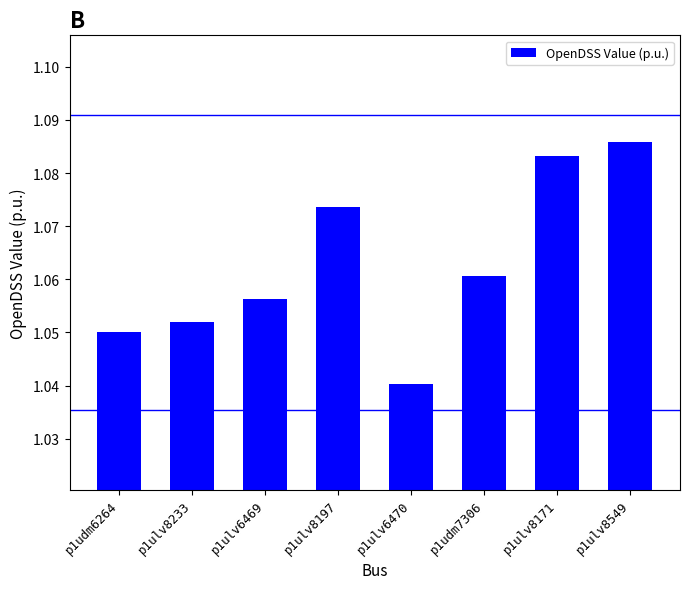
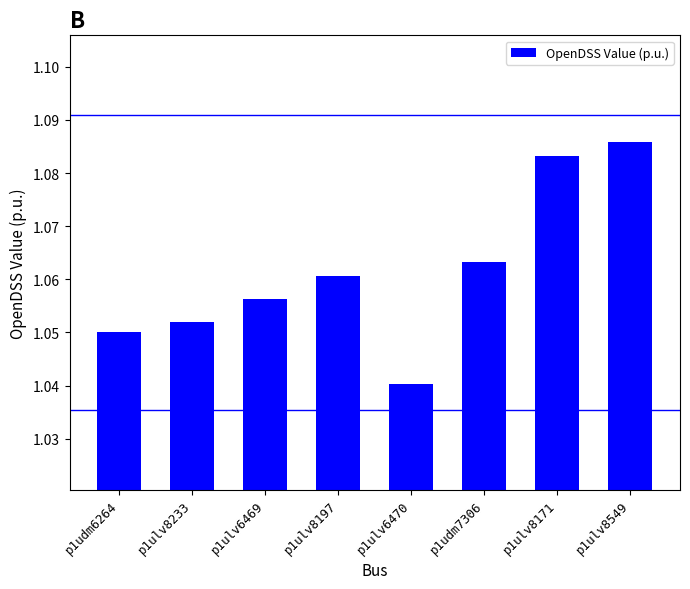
  {
    "p1udm6264": 1.050,
    "p1ulv8233": 1.052,
    "p1ulv6469": 1.056,
-   "p1ulv8197": 1.074,
+   "p1ulv8197": 1.061,
    "p1ulv6470": 1.040,
-   "p1udm7306": 1.061,
+   "p1udm7306": 1.063,
    "p1ulv8171": 1.083,
    "p1ulv8549": 1.086
  }
